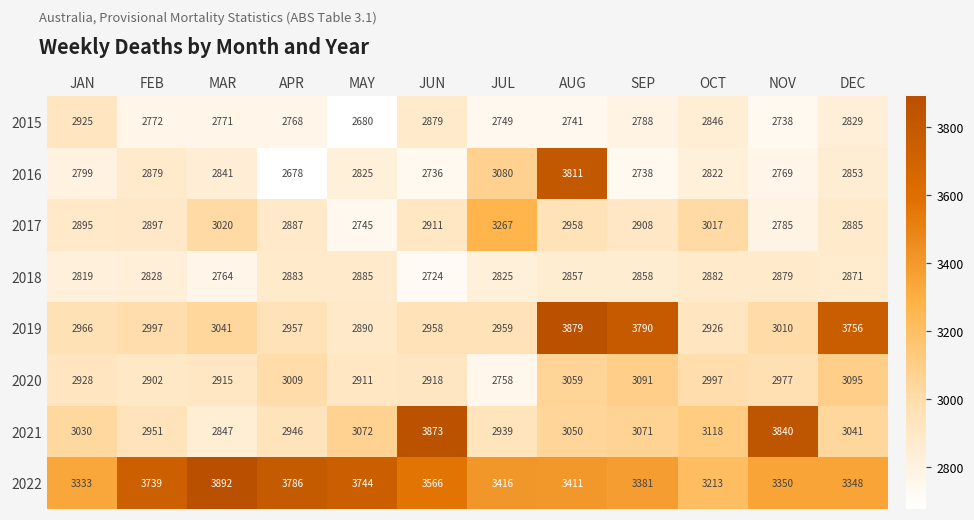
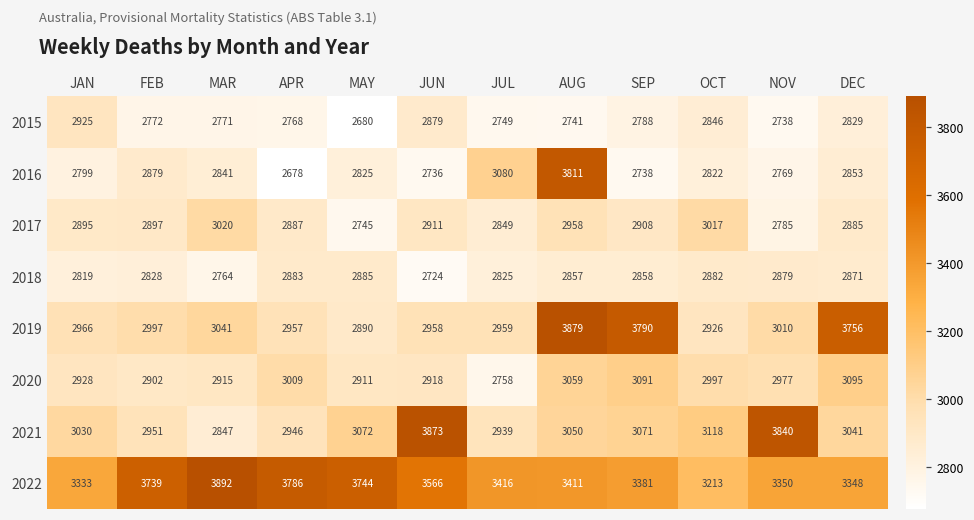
  {
    "2015": {
      "JAN": 2925,
      "FEB": 2772,
      "MAR": 2771,
      "APR": 2768,
      "MAY": 2680,
      "JUN": 2879,
      "JUL": 2749,
      "AUG": 2741,
      "SEP": 2788,
      "OCT": 2846,
      "NOV": 2738,
      "DEC": 2829
    },
    "2016": {
      "JAN": 2799,
      "FEB": 2879,
      "MAR": 2841,
      "APR": 2678,
      "MAY": 2825,
      "JUN": 2736,
      "JUL": 3080,
      "AUG": 3811,
      "SEP": 2738,
      "OCT": 2822,
      "NOV": 2769,
      "DEC": 2853
    },
    "2017": {
      "JAN": 2895,
      "FEB": 2897,
      "MAR": 3020,
      "APR": 2887,
      "MAY": 2745,
      "JUN": 2911,
-     "JUL": 3267,
+     "JUL": 2849,
      "AUG": 2958,
      "SEP": 2908,
      "OCT": 3017,
      "NOV": 2785,
      "DEC": 2885
    },
    "2018": {
      "JAN": 2819,
      "FEB": 2828,
      "MAR": 2764,
      "APR": 2883,
      "MAY": 2885,
      "JUN": 2724,
      "JUL": 2825,
      "AUG": 2857,
      "SEP": 2858,
      "OCT": 2882,
      "NOV": 2879,
      "DEC": 2871
    },
    "2019": {
      "JAN": 2966,
      "FEB": 2997,
      "MAR": 3041,
      "APR": 2957,
      "MAY": 2890,
      "JUN": 2958,
      "JUL": 2959,
      "AUG": 3879,
      "SEP": 3790,
      "OCT": 2926,
      "NOV": 3010,
      "DEC": 3756
    },
    "2020": {
      "JAN": 2928,
      "FEB": 2902,
      "MAR": 2915,
      "APR": 3009,
      "MAY": 2911,
      "JUN": 2918,
      "JUL": 2758,
      "AUG": 3059,
      "SEP": 3091,
      "OCT": 2997,
      "NOV": 2977,
      "DEC": 3095
    },
    "2021": {
      "JAN": 3030,
      "FEB": 2951,
      "MAR": 2847,
      "APR": 2946,
      "MAY": 3072,
      "JUN": 3873,
      "JUL": 2939,
      "AUG": 3050,
      "SEP": 3071,
      "OCT": 3118,
      "NOV": 3840,
      "DEC": 3041
    },
    "2022": {
      "JAN": 3333,
      "FEB": 3739,
      "MAR": 3892,
      "APR": 3786,
      "MAY": 3744,
      "JUN": 3566,
      "JUL": 3416,
      "AUG": 3411,
      "SEP": 3381,
      "OCT": 3213,
      "NOV": 3350,
      "DEC": 3348
    }
  }
